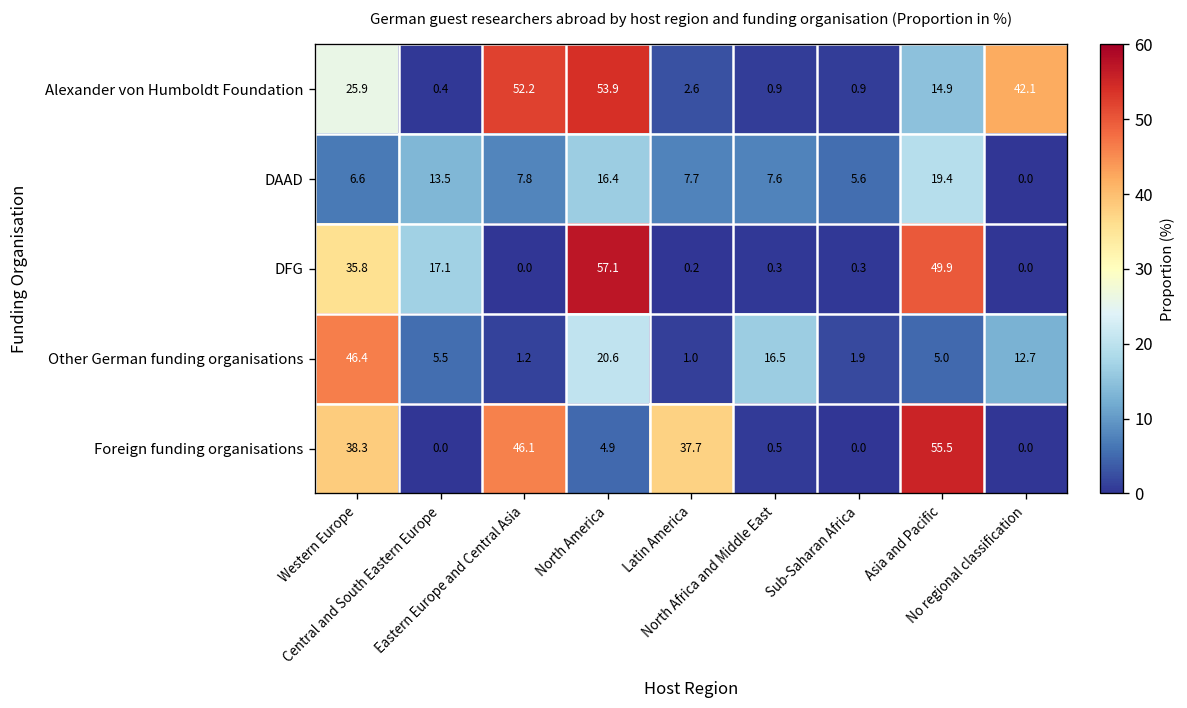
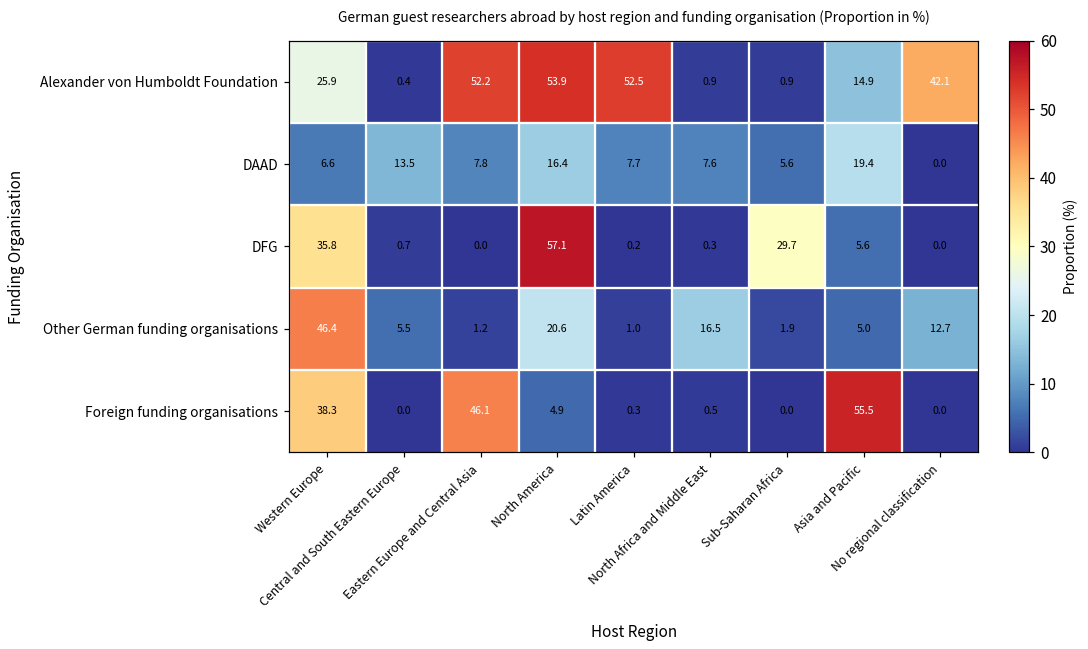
  {
    "Alexander von Humboldt Foundation": {
      "Western Europe": 25.9,
      "Central and South Eastern Europe": 0.4,
      "Eastern Europe and Central Asia": 52.2,
      "North America": 53.9,
-     "Latin America": 2.6,
+     "Latin America": 52.5,
      "North Africa and Middle East": 0.9,
      "Sub-Saharan Africa": 0.9,
      "Asia and Pacific": 14.9,
      "No regional classification": 42.1
    },
    "DAAD": {
      "Western Europe": 6.6,
      "Central and South Eastern Europe": 13.5,
      "Eastern Europe and Central Asia": 7.8,
      "North America": 16.4,
      "Latin America": 7.7,
      "North Africa and Middle East": 7.6,
      "Sub-Saharan Africa": 5.6,
      "Asia and Pacific": 19.4,
      "No regional classification": 0.0
    },
    "DFG": {
      "Western Europe": 35.8,
-     "Central and South Eastern Europe": 17.1,
+     "Central and South Eastern Europe": 0.7,
      "Eastern Europe and Central Asia": 0.0,
      "North America": 57.1,
      "Latin America": 0.2,
      "North Africa and Middle East": 0.3,
-     "Sub-Saharan Africa": 0.3,
-     "Asia and Pacific": 49.9,
+     "Sub-Saharan Africa": 29.7,
+     "Asia and Pacific": 5.6,
      "No regional classification": 0.0
    },
    "Other German funding organisations": {
      "Western Europe": 46.4,
      "Central and South Eastern Europe": 5.5,
      "Eastern Europe and Central Asia": 1.2,
      "North America": 20.6,
      "Latin America": 1.0,
      "North Africa and Middle East": 16.5,
      "Sub-Saharan Africa": 1.9,
      "Asia and Pacific": 5.0,
      "No regional classification": 12.7
    },
    "Foreign funding organisations": {
      "Western Europe": 38.3,
      "Central and South Eastern Europe": 0.0,
      "Eastern Europe and Central Asia": 46.1,
      "North America": 4.9,
-     "Latin America": 37.7,
+     "Latin America": 0.3,
      "North Africa and Middle East": 0.5,
      "Sub-Saharan Africa": 0.0,
      "Asia and Pacific": 55.5,
      "No regional classification": 0.0
    }
  }
